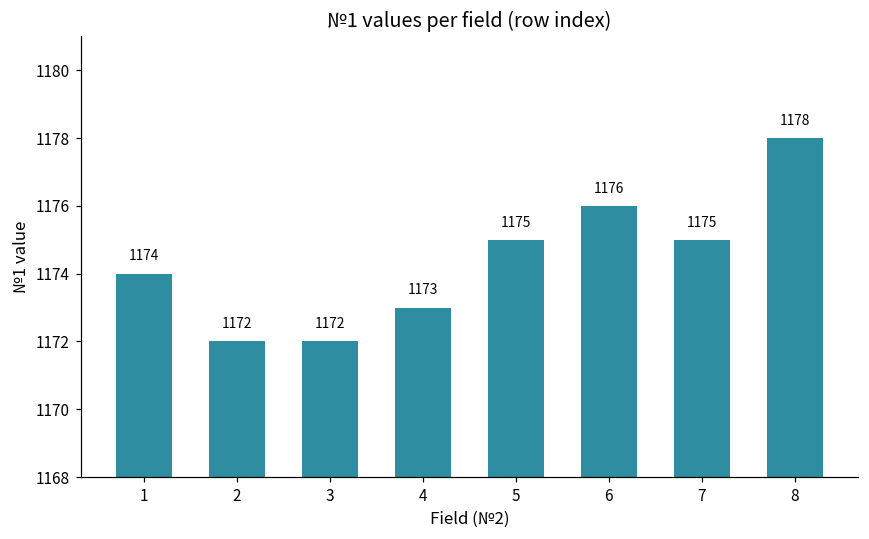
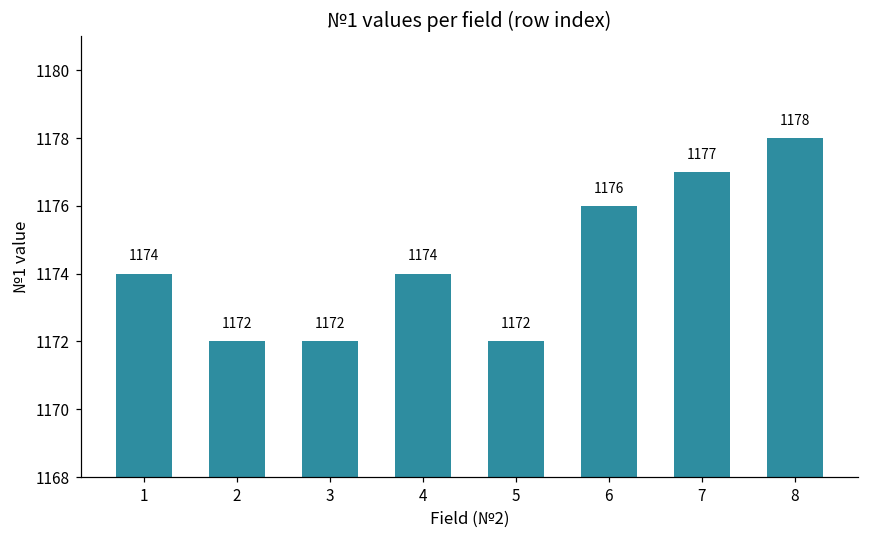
  {
    "1": 1174,
    "2": 1172,
    "3": 1172,
-   "4": 1173,
-   "5": 1175,
+   "4": 1174,
+   "5": 1172,
    "6": 1176,
-   "7": 1175,
+   "7": 1177,
    "8": 1178
  }
